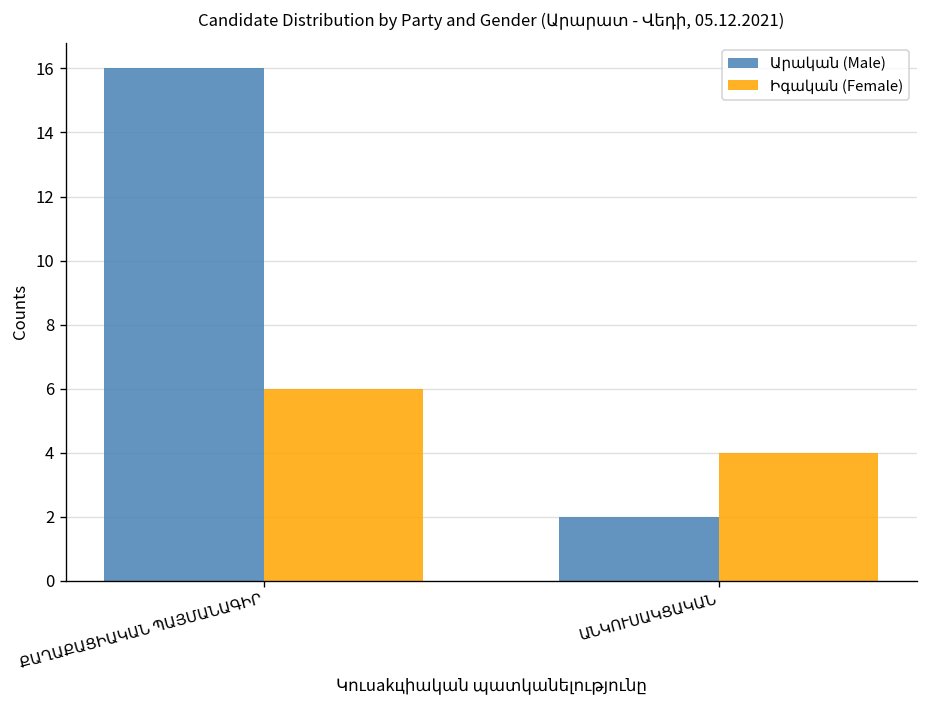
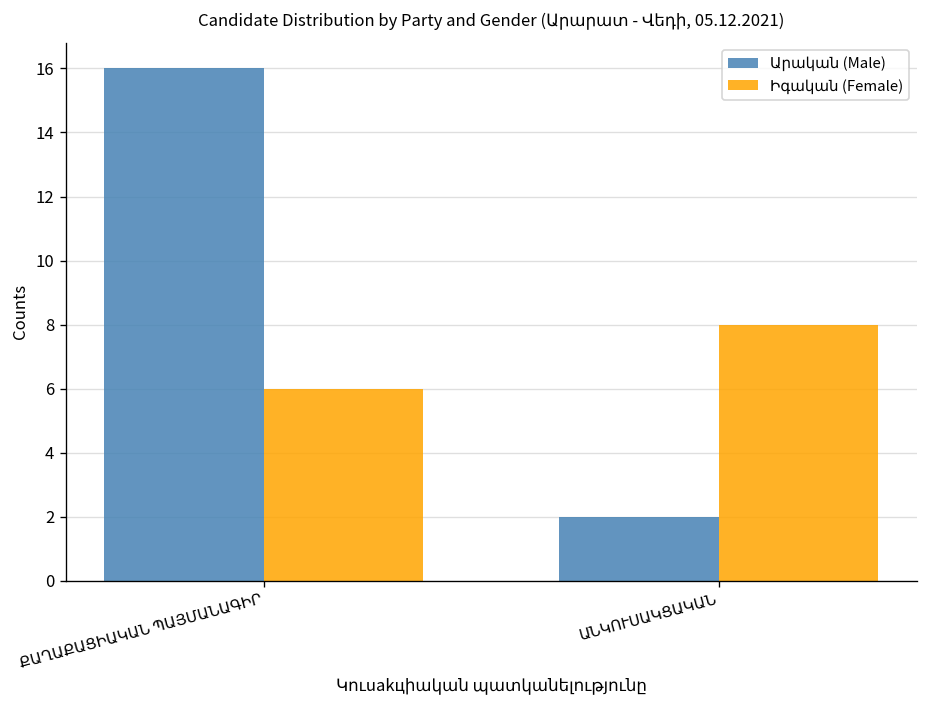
  {
    "Արական (Male)": {
      "ՔԱՂԱՔԱՑԻԱԿԱՆ ՊԱՅՄԱՆԱԳԻՐ": 16,
      "ԱՆԿՈՒՍԱԿՑԱԿԱՆ": 2
    },
    "Իգական (Female)": {
      "ՔԱՂԱՔԱՑԻԱԿԱՆ ՊԱՅՄԱՆԱԳԻՐ": 6,
-     "ԱՆԿՈՒՍԱԿՑԱԿԱՆ": 4
+     "ԱՆԿՈՒՍԱԿՑԱԿԱՆ": 8
    }
  }
